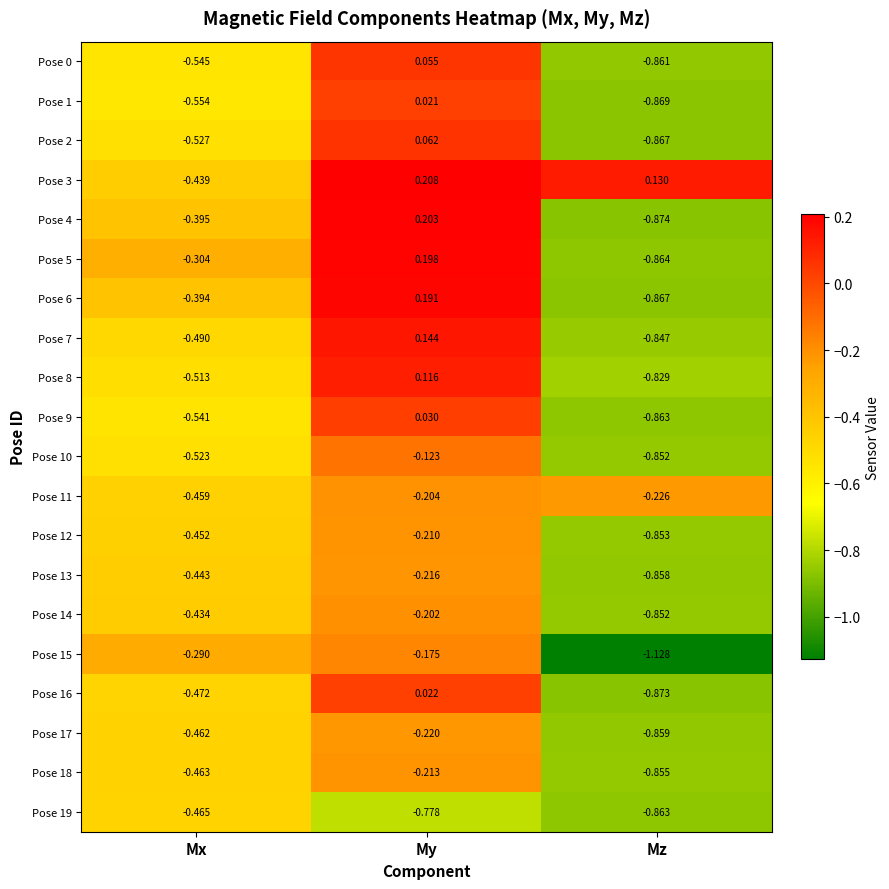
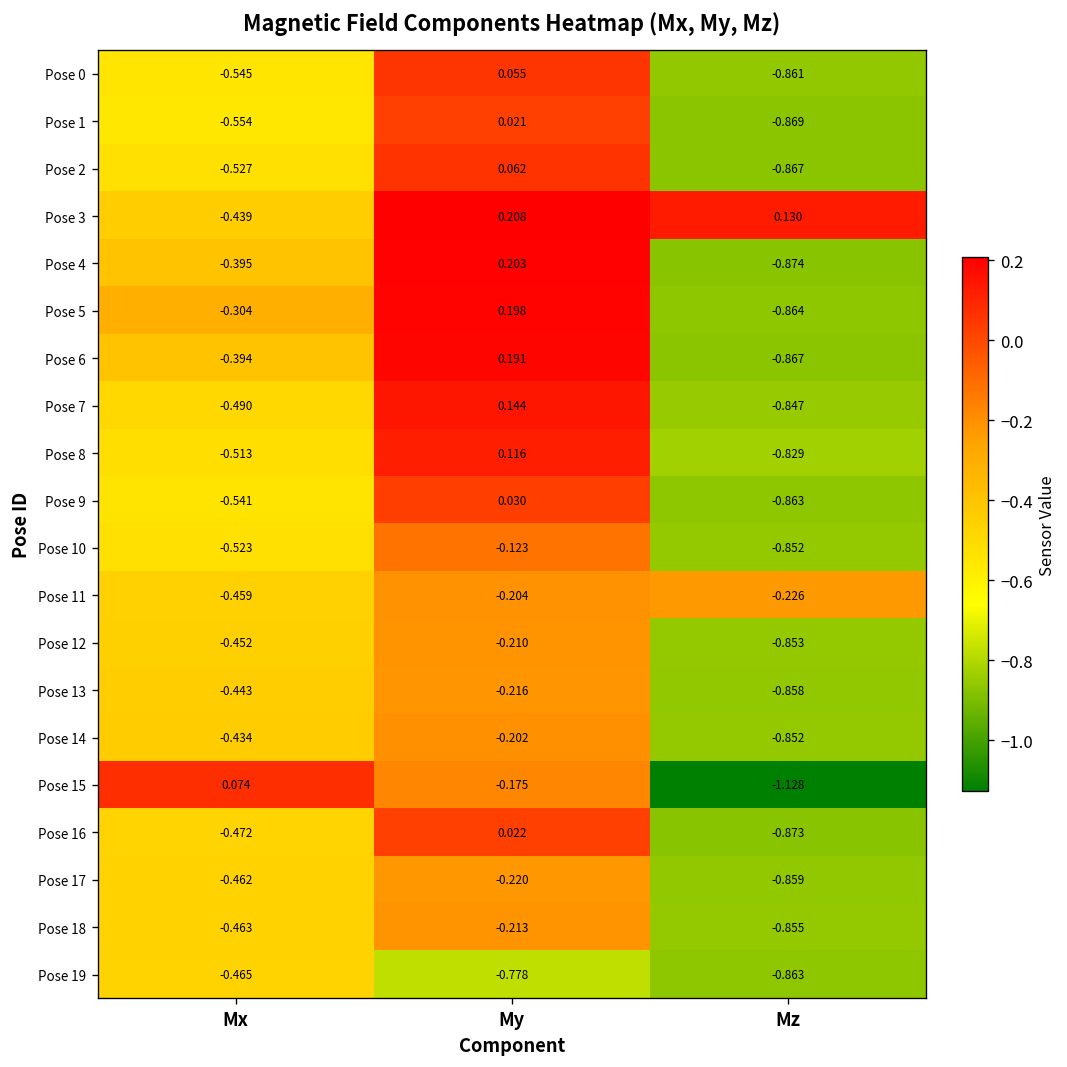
  {
    "Pose 0": {
      "Mx": -0.545,
      "My": 0.055,
      "Mz": -0.861
    },
    "Pose 1": {
      "Mx": -0.554,
      "My": 0.021,
      "Mz": -0.869
    },
    "Pose 2": {
      "Mx": -0.527,
      "My": 0.062,
      "Mz": -0.867
    },
    "Pose 3": {
      "Mx": -0.439,
      "My": 0.208,
      "Mz": 0.130
    },
    "Pose 4": {
      "Mx": -0.395,
      "My": 0.203,
      "Mz": -0.874
    },
    "Pose 5": {
      "Mx": -0.304,
      "My": 0.198,
      "Mz": -0.864
    },
    "Pose 6": {
      "Mx": -0.394,
      "My": 0.191,
      "Mz": -0.867
    },
    "Pose 7": {
      "Mx": -0.490,
      "My": 0.144,
      "Mz": -0.847
    },
    "Pose 8": {
      "Mx": -0.513,
      "My": 0.116,
      "Mz": -0.829
    },
    "Pose 9": {
      "Mx": -0.541,
      "My": 0.030,
      "Mz": -0.863
    },
    "Pose 10": {
      "Mx": -0.523,
      "My": -0.123,
      "Mz": -0.852
    },
    "Pose 11": {
      "Mx": -0.459,
      "My": -0.204,
      "Mz": -0.226
    },
    "Pose 12": {
      "Mx": -0.452,
      "My": -0.210,
      "Mz": -0.853
    },
    "Pose 13": {
      "Mx": -0.443,
      "My": -0.216,
      "Mz": -0.858
    },
    "Pose 14": {
      "Mx": -0.434,
      "My": -0.202,
      "Mz": -0.852
    },
    "Pose 15": {
-     "Mx": -0.290,
+     "Mx": 0.074,
      "My": -0.175,
      "Mz": -1.128
    },
    "Pose 16": {
      "Mx": -0.472,
      "My": 0.022,
      "Mz": -0.873
    },
    "Pose 17": {
      "Mx": -0.462,
      "My": -0.220,
      "Mz": -0.859
    },
    "Pose 18": {
      "Mx": -0.463,
      "My": -0.213,
      "Mz": -0.855
    },
    "Pose 19": {
      "Mx": -0.465,
      "My": -0.778,
      "Mz": -0.863
    }
  }
